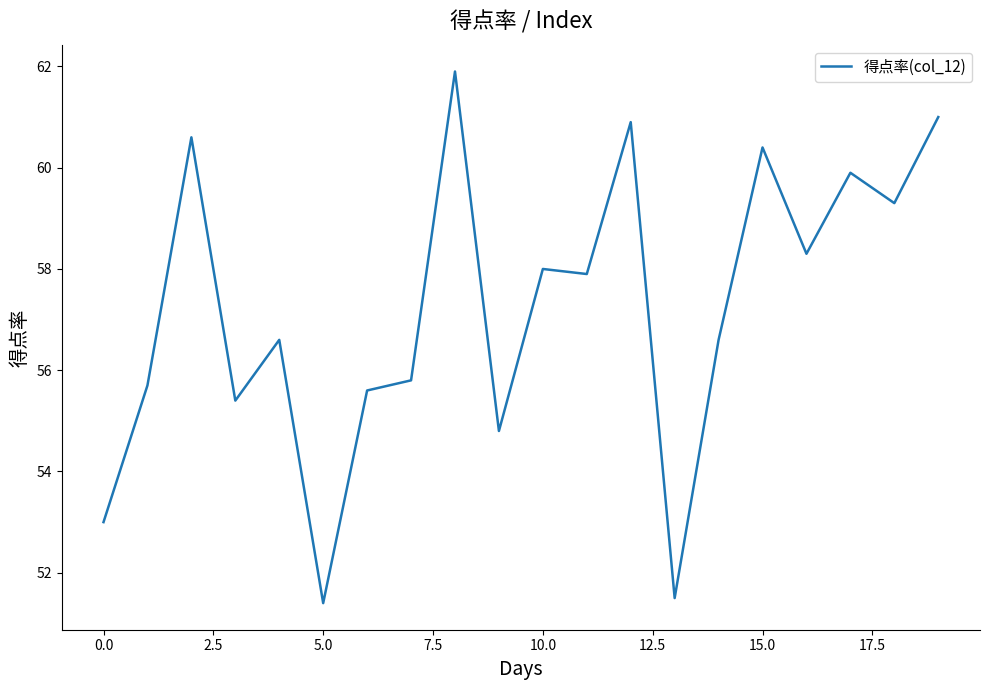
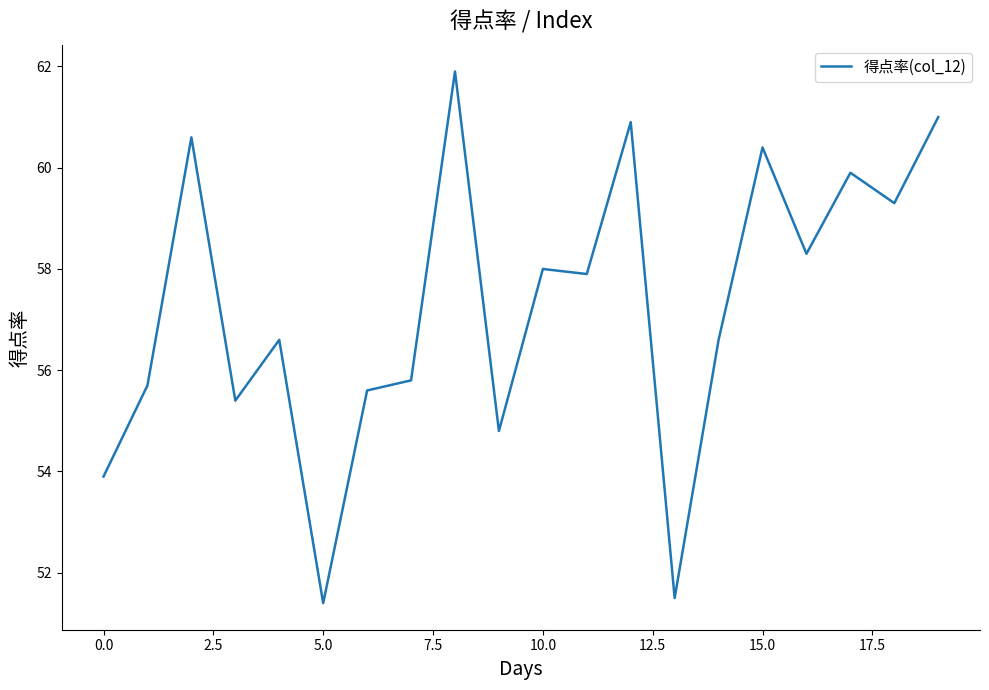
  {
-   "0.0": 53.0,
+   "0.0": 53.9,
    "5.0": 51.4,
    "10.0": 58.0,
    "15.0": 60.4
  }
